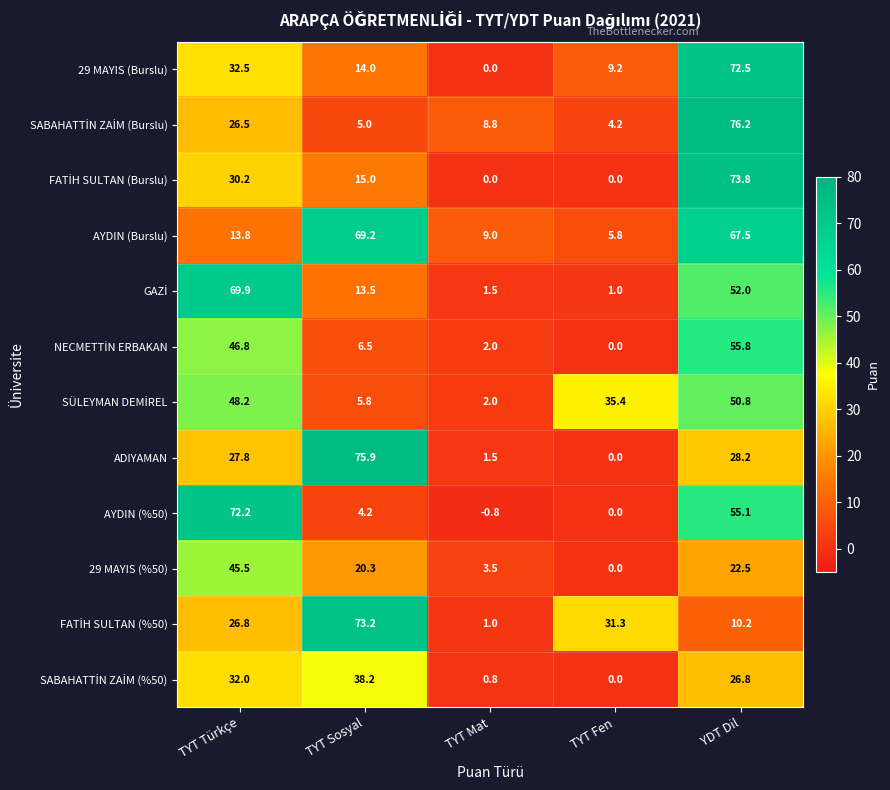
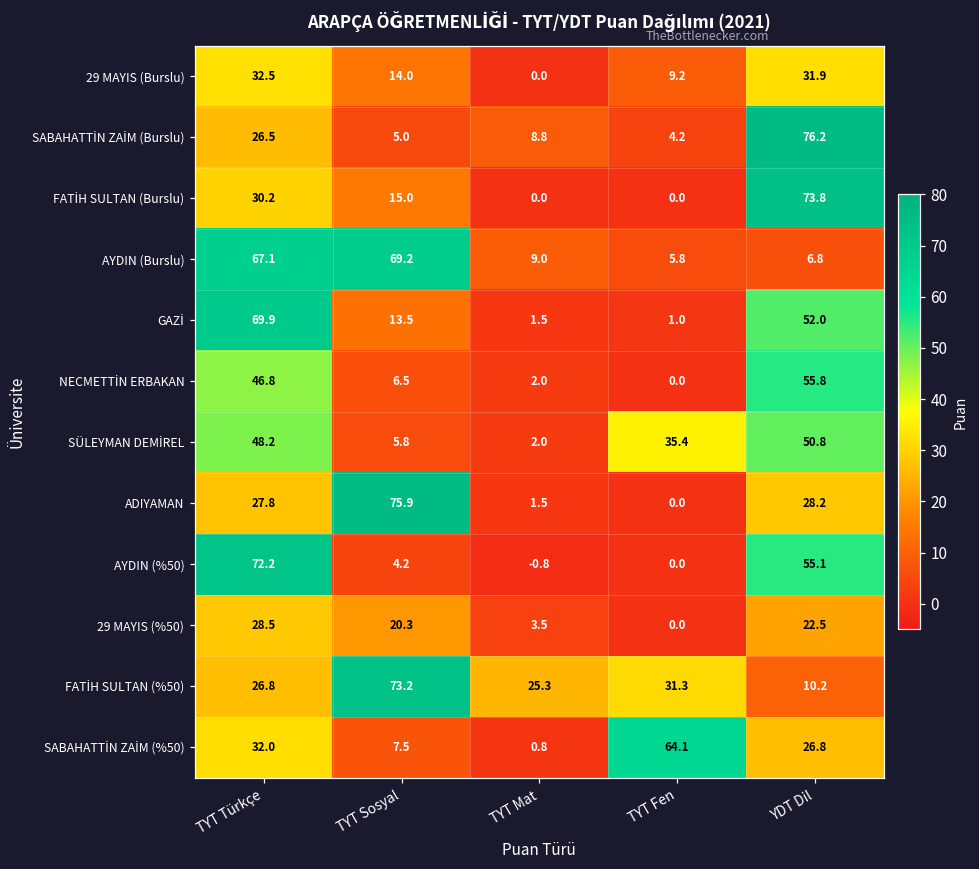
  {
    "29 MAYIS (Burslu)": {
      "TYT Türkçe": 32.5,
      "TYT Sosyal": 14.0,
      "TYT Mat": 0.0,
      "TYT Fen": 9.2,
-     "YDT Dil": 72.5
+     "YDT Dil": 31.9
    },
    "SABAHATTİN ZAİM (Burslu)": {
      "TYT Türkçe": 26.5,
      "TYT Sosyal": 5.0,
      "TYT Mat": 8.8,
      "TYT Fen": 4.2,
      "YDT Dil": 76.2
    },
    "FATİH SULTAN (Burslu)": {
      "TYT Türkçe": 30.2,
      "TYT Sosyal": 15.0,
      "TYT Mat": 0.0,
      "TYT Fen": 0.0,
      "YDT Dil": 73.8
    },
    "AYDIN (Burslu)": {
-     "TYT Türkçe": 13.8,
+     "TYT Türkçe": 67.1,
      "TYT Sosyal": 69.2,
      "TYT Mat": 9.0,
      "TYT Fen": 5.8,
-     "YDT Dil": 67.5
+     "YDT Dil": 6.8
    },
    "GAZİ": {
      "TYT Türkçe": 69.9,
      "TYT Sosyal": 13.5,
      "TYT Mat": 1.5,
      "TYT Fen": 1.0,
      "YDT Dil": 52.0
    },
    "NECMETTİN ERBAKAN": {
      "TYT Türkçe": 46.8,
      "TYT Sosyal": 6.5,
      "TYT Mat": 2.0,
      "TYT Fen": 0.0,
      "YDT Dil": 55.8
    },
    "SÜLEYMAN DEMİREL": {
      "TYT Türkçe": 48.2,
      "TYT Sosyal": 5.8,
      "TYT Mat": 2.0,
      "TYT Fen": 35.4,
      "YDT Dil": 50.8
    },
    "ADIYAMAN": {
      "TYT Türkçe": 27.8,
      "TYT Sosyal": 75.9,
      "TYT Mat": 1.5,
      "TYT Fen": 0.0,
      "YDT Dil": 28.2
    },
    "AYDIN (%50)": {
      "TYT Türkçe": 72.2,
      "TYT Sosyal": 4.2,
      "TYT Mat": -0.8,
      "TYT Fen": 0.0,
      "YDT Dil": 55.1
    },
    "29 MAYIS (%50)": {
-     "TYT Türkçe": 45.5,
+     "TYT Türkçe": 28.5,
      "TYT Sosyal": 20.3,
      "TYT Mat": 3.5,
      "TYT Fen": 0.0,
      "YDT Dil": 22.5
    },
    "FATİH SULTAN (%50)": {
      "TYT Türkçe": 26.8,
      "TYT Sosyal": 73.2,
-     "TYT Mat": 1.0,
+     "TYT Mat": 25.3,
      "TYT Fen": 31.3,
      "YDT Dil": 10.2
    },
    "SABAHATTİN ZAİM (%50)": {
      "TYT Türkçe": 32.0,
-     "TYT Sosyal": 38.2,
+     "TYT Sosyal": 7.5,
      "TYT Mat": 0.8,
-     "TYT Fen": 0.0,
+     "TYT Fen": 64.1,
      "YDT Dil": 26.8
    }
  }
